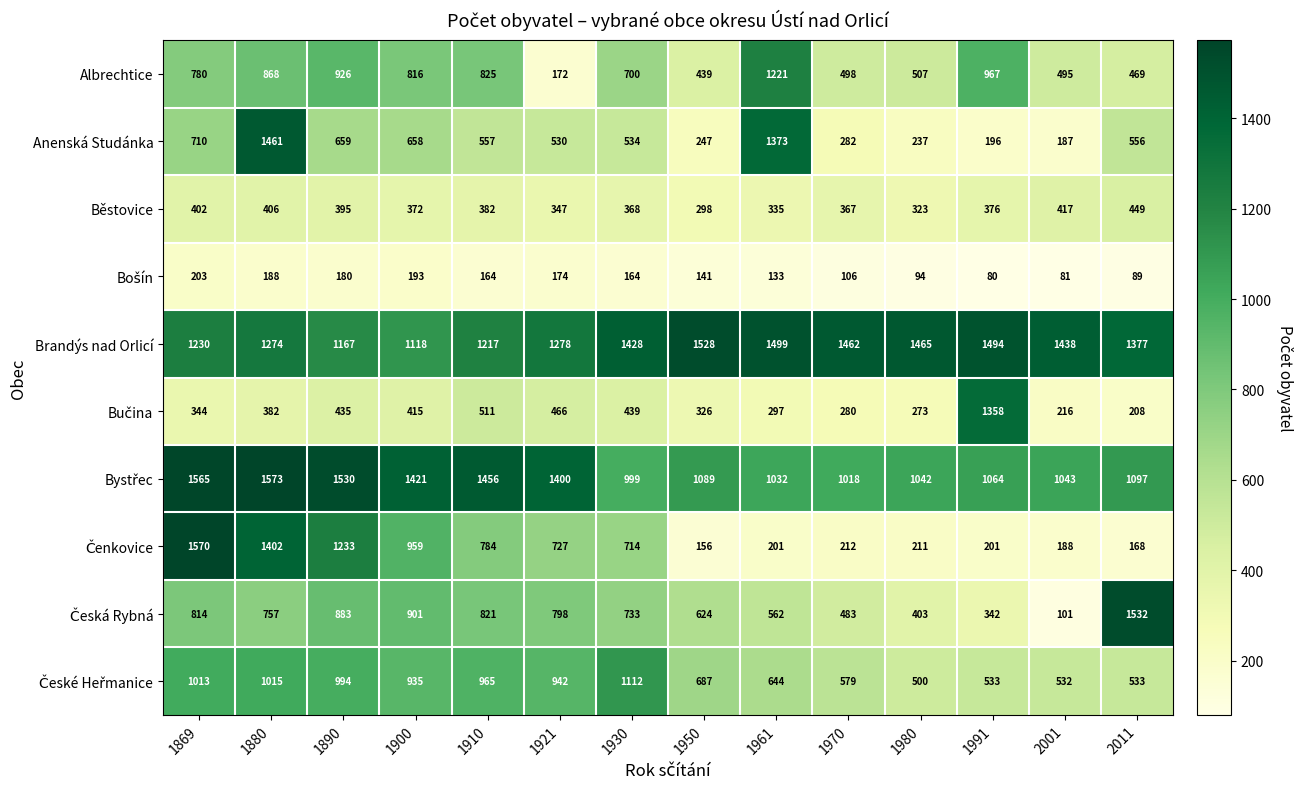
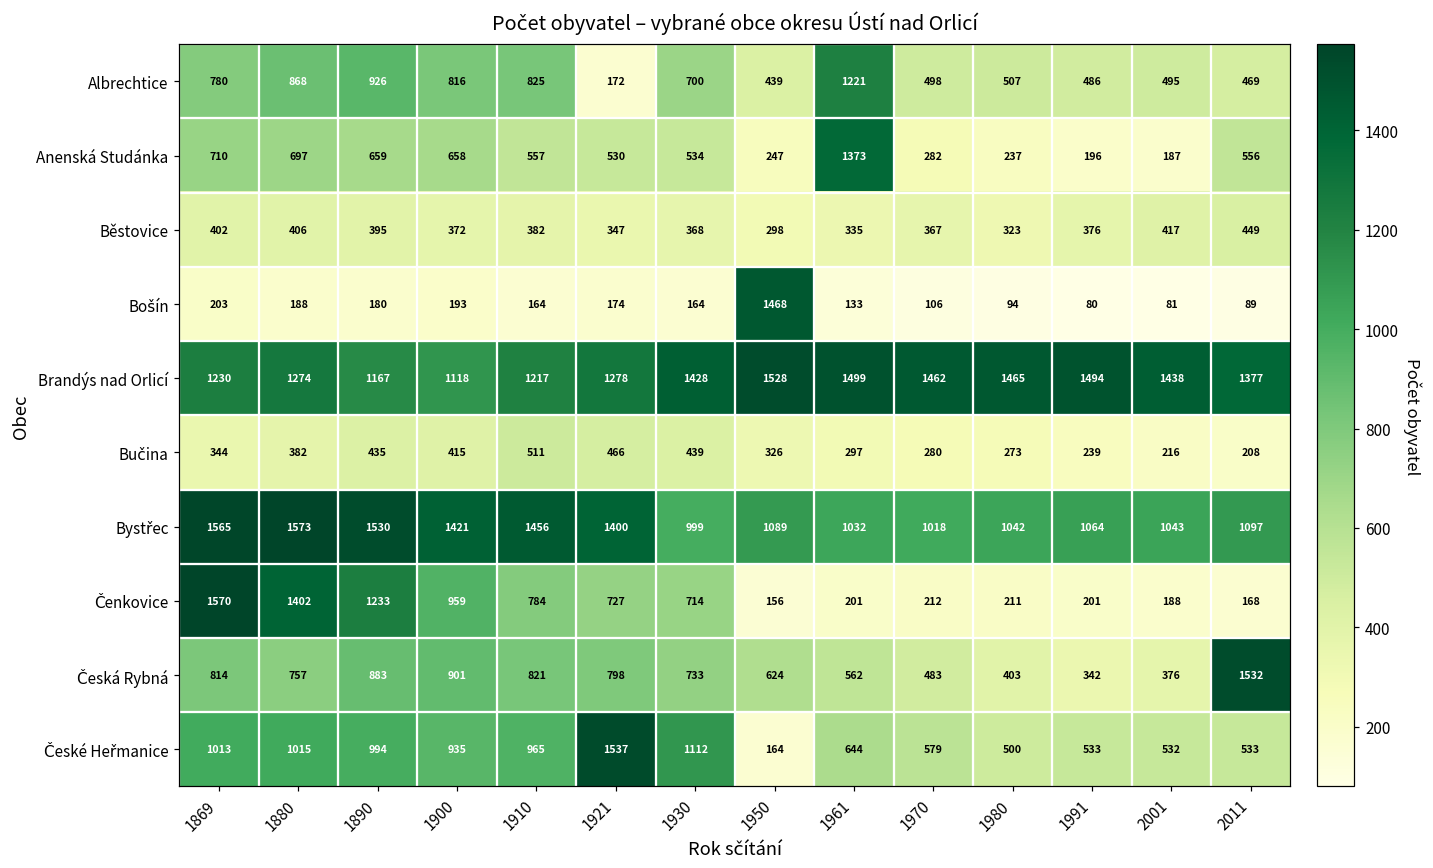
  {
    "Albrechtice": {
      "1869": 780,
      "1880": 868,
      "1890": 926,
      "1900": 816,
      "1910": 825,
      "1921": 172,
      "1930": 700,
      "1950": 439,
      "1961": 1221,
      "1970": 498,
      "1980": 507,
-     "1991": 967,
+     "1991": 486,
      "2001": 495,
      "2011": 469
    },
    "Anenská Studánka": {
      "1869": 710,
-     "1880": 1461,
+     "1880": 697,
      "1890": 659,
      "1900": 658,
      "1910": 557,
      "1921": 530,
      "1930": 534,
      "1950": 247,
      "1961": 1373,
      "1970": 282,
      "1980": 237,
      "1991": 196,
      "2001": 187,
      "2011": 556
    },
    "Běstovice": {
      "1869": 402,
      "1880": 406,
      "1890": 395,
      "1900": 372,
      "1910": 382,
      "1921": 347,
      "1930": 368,
      "1950": 298,
      "1961": 335,
      "1970": 367,
      "1980": 323,
      "1991": 376,
      "2001": 417,
      "2011": 449
    },
    "Bošín": {
      "1869": 203,
      "1880": 188,
      "1890": 180,
      "1900": 193,
      "1910": 164,
      "1921": 174,
      "1930": 164,
-     "1950": 141,
+     "1950": 1468,
      "1961": 133,
      "1970": 106,
      "1980": 94,
      "1991": 80,
      "2001": 81,
      "2011": 89
    },
    "Brandýs nad Orlicí": {
      "1869": 1230,
      "1880": 1274,
      "1890": 1167,
      "1900": 1118,
      "1910": 1217,
      "1921": 1278,
      "1930": 1428,
      "1950": 1528,
      "1961": 1499,
      "1970": 1462,
      "1980": 1465,
      "1991": 1494,
      "2001": 1438,
      "2011": 1377
    },
    "Bučina": {
      "1869": 344,
      "1880": 382,
      "1890": 435,
      "1900": 415,
      "1910": 511,
      "1921": 466,
      "1930": 439,
      "1950": 326,
      "1961": 297,
      "1970": 280,
      "1980": 273,
-     "1991": 1358,
+     "1991": 239,
      "2001": 216,
      "2011": 208
    },
    "Bystřec": {
      "1869": 1565,
      "1880": 1573,
      "1890": 1530,
      "1900": 1421,
      "1910": 1456,
      "1921": 1400,
      "1930": 999,
      "1950": 1089,
      "1961": 1032,
      "1970": 1018,
      "1980": 1042,
      "1991": 1064,
      "2001": 1043,
      "2011": 1097
    },
    "Čenkovice": {
      "1869": 1570,
      "1880": 1402,
      "1890": 1233,
      "1900": 959,
      "1910": 784,
      "1921": 727,
      "1930": 714,
      "1950": 156,
      "1961": 201,
      "1970": 212,
      "1980": 211,
      "1991": 201,
      "2001": 188,
      "2011": 168
    },
    "Česká Rybná": {
      "1869": 814,
      "1880": 757,
      "1890": 883,
      "1900": 901,
      "1910": 821,
      "1921": 798,
      "1930": 733,
      "1950": 624,
      "1961": 562,
      "1970": 483,
      "1980": 403,
      "1991": 342,
-     "2001": 101,
+     "2001": 376,
      "2011": 1532
    },
    "České Heřmanice": {
      "1869": 1013,
      "1880": 1015,
      "1890": 994,
      "1900": 935,
      "1910": 965,
-     "1921": 942,
+     "1921": 1537,
      "1930": 1112,
-     "1950": 687,
+     "1950": 164,
      "1961": 644,
      "1970": 579,
      "1980": 500,
      "1991": 533,
      "2001": 532,
      "2011": 533
    }
  }
